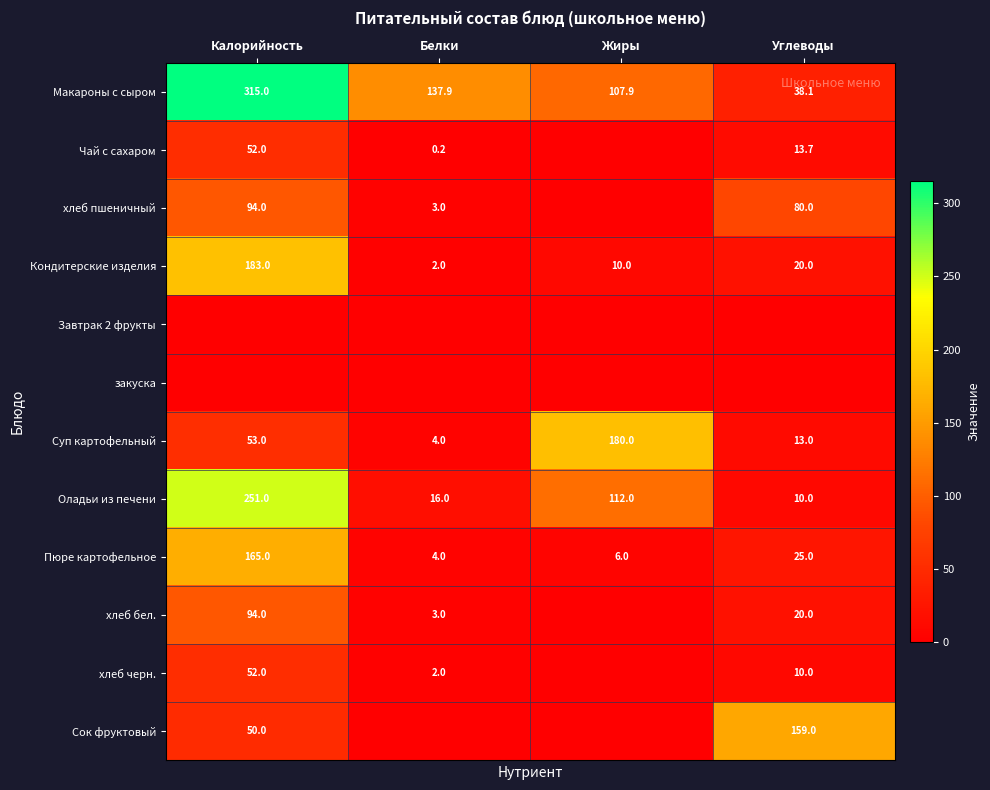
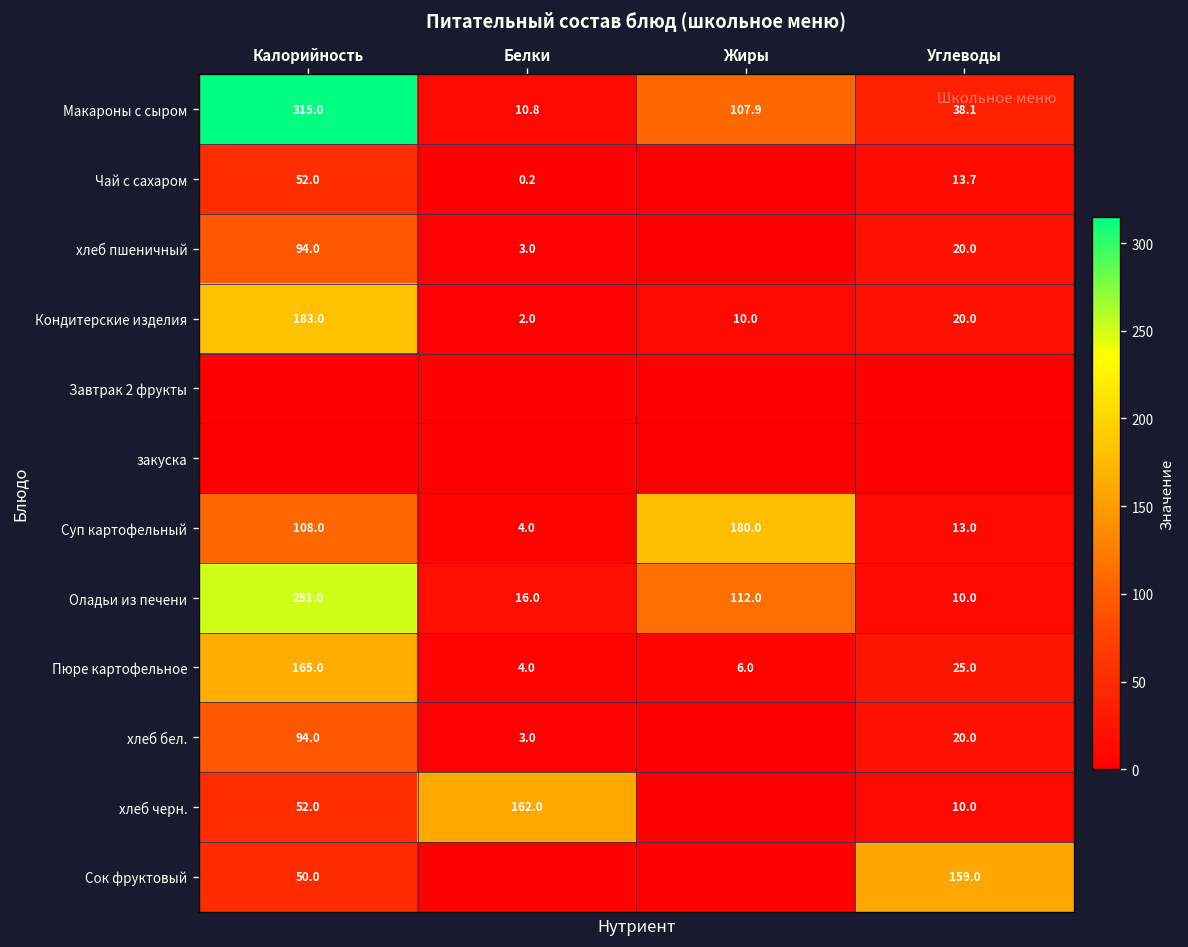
  {
    "Макароны с сыром": {
      "Калорийность": 315.0,
-     "Белки": 137.9,
+     "Белки": 10.8,
      "Жиры": 107.9
    },
    "Чай с сахаром": {
      "Калорийность": 52.0,
      "Белки": 0.2,
      "Углеводы": 13.7
    },
    "хлеб пшеничный": {
      "Калорийность": 94.0,
      "Белки": 3.0,
-     "Углеводы": 80.0
+     "Углеводы": 20.0
    },
    "Кондитерские изделия": {
      "Калорийность": 183.0,
      "Белки": 2.0,
      "Жиры": 10.0,
      "Углеводы": 20.0
    },
    "Суп картофельный": {
-     "Калорийность": 53.0,
+     "Калорийность": 108.0,
      "Белки": 4.0,
      "Жиры": 180.0,
      "Углеводы": 13.0
    },
    "Оладьи из печени": {
      "Калорийность": 251.0,
      "Белки": 16.0,
      "Жиры": 112.0,
      "Углеводы": 10.0
    },
    "Пюре картофельное": {
      "Калорийность": 165.0,
      "Белки": 4.0,
      "Жиры": 6.0,
      "Углеводы": 25.0
    },
    "хлеб бел.": {
      "Калорийность": 94.0,
      "Белки": 3.0,
      "Углеводы": 20.0
    },
    "хлеб черн.": {
      "Калорийность": 52.0,
-     "Белки": 2.0,
+     "Белки": 162.0,
      "Углеводы": 10.0
    },
    "Сок фруктовый": {
      "Калорийность": 50.0,
      "Углеводы": 159.0
    }
  }
